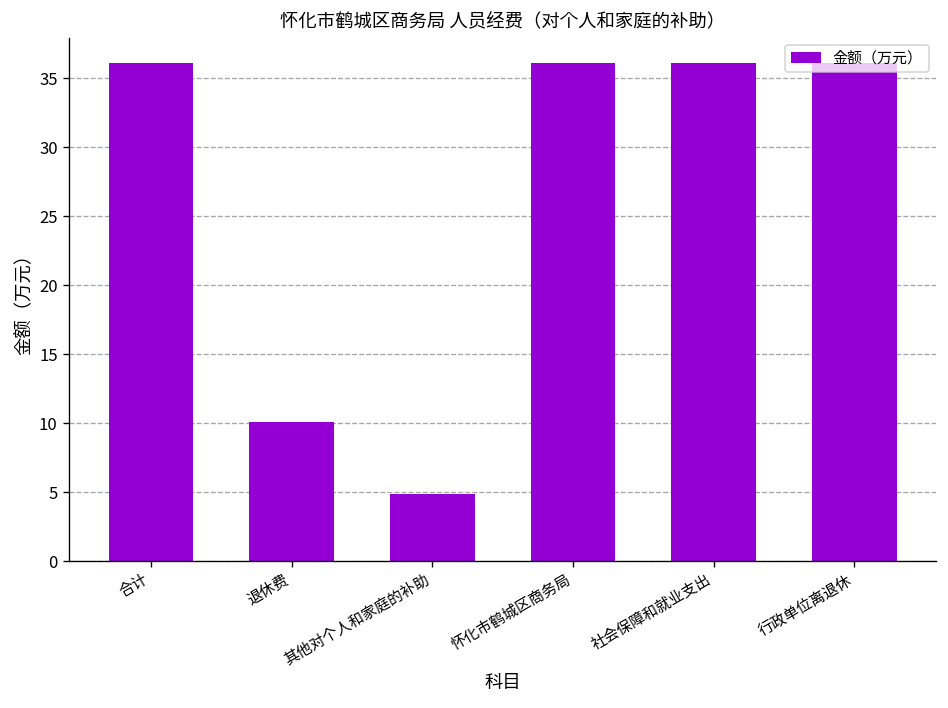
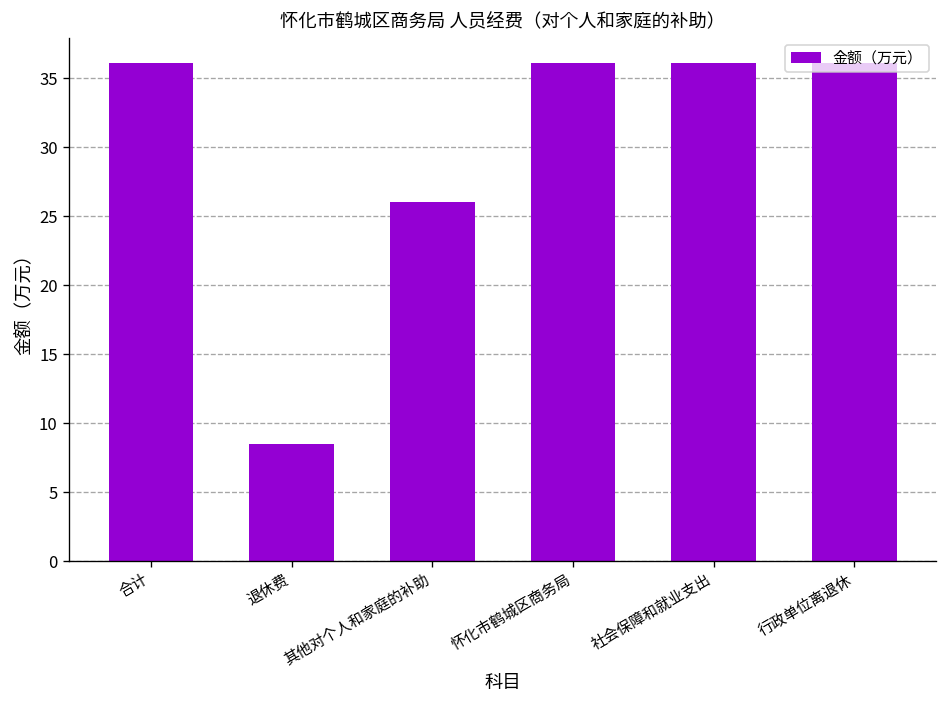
  {
    "合计": 36.1,
-   "退休费": 10.1,
-   "其他对个人和家庭的补助": 4.9,
+   "退休费": 8.5,
+   "其他对个人和家庭的补助": 26.0,
    "怀化市鹤城区商务局": 36.1,
    "社会保障和就业支出": 36.1
  }
